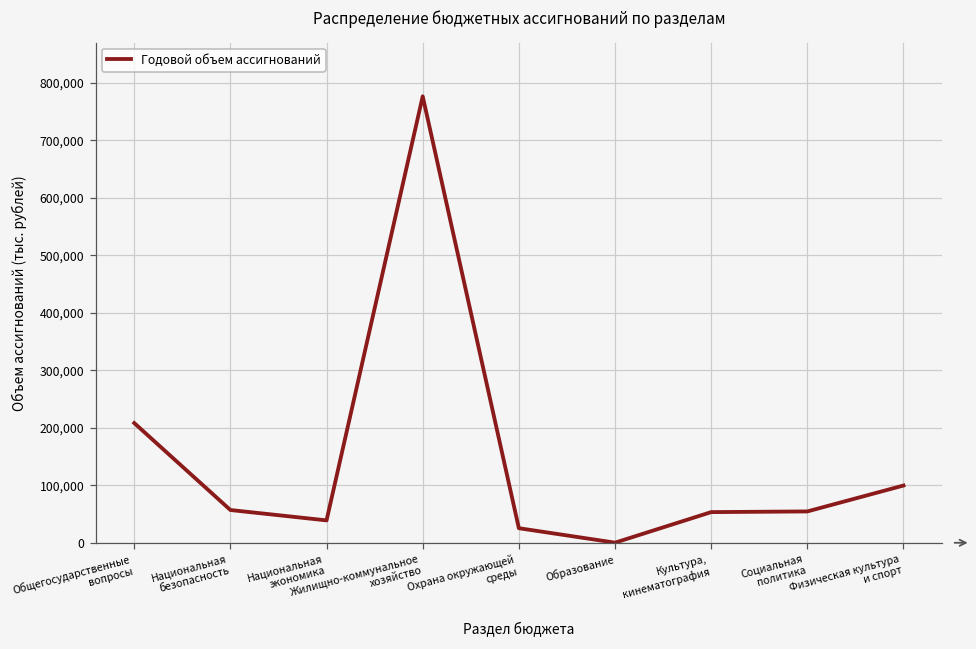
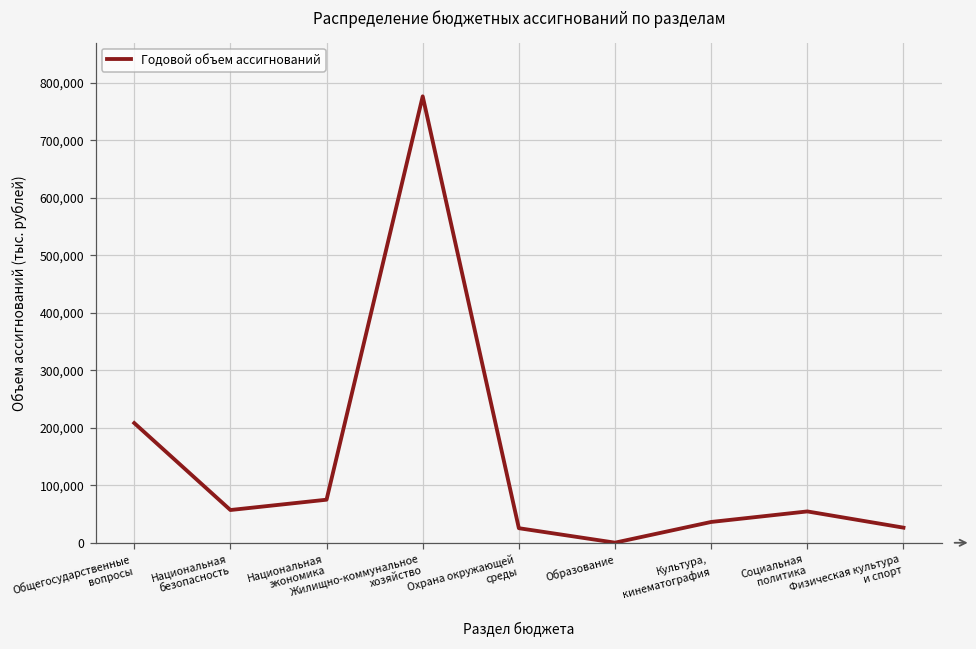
  {
    "Общегосударственные вопросы": "210,000",
    "Национальная безопасность": "60,000",
-   "Национальная экономика": "40,000",
+   "Национальная экономика": "70,000",
    "Жилищно-коммунальное хозяйство": "780,000",
    "Охрана окружающей среды": "30,000",
    "Образование": "0",
-   "Культура, кинематография": "50,000",
+   "Культура, кинематография": "40,000",
    "Социальная политика": "50,000",
-   "Физическая культура и спорт": "100,000"
+   "Физическая культура и спорт": "30,000"
  }
